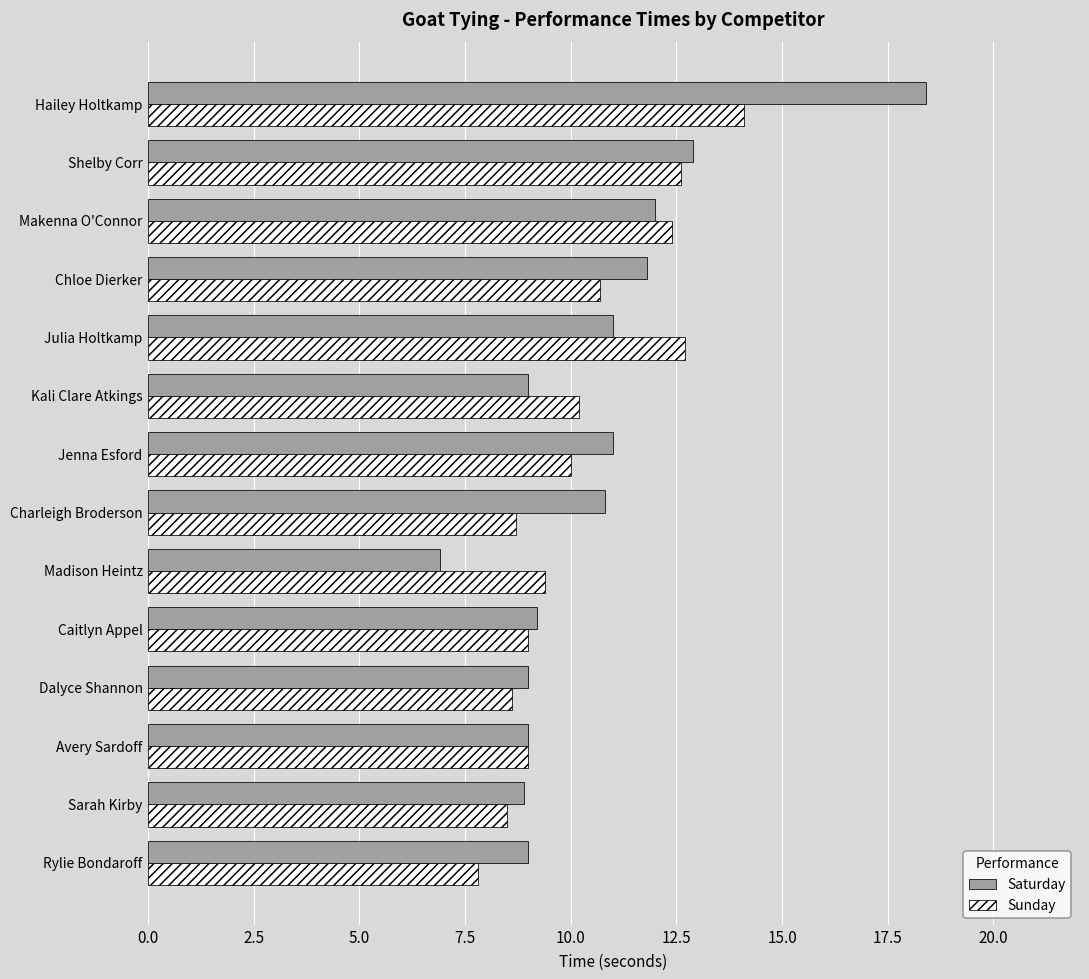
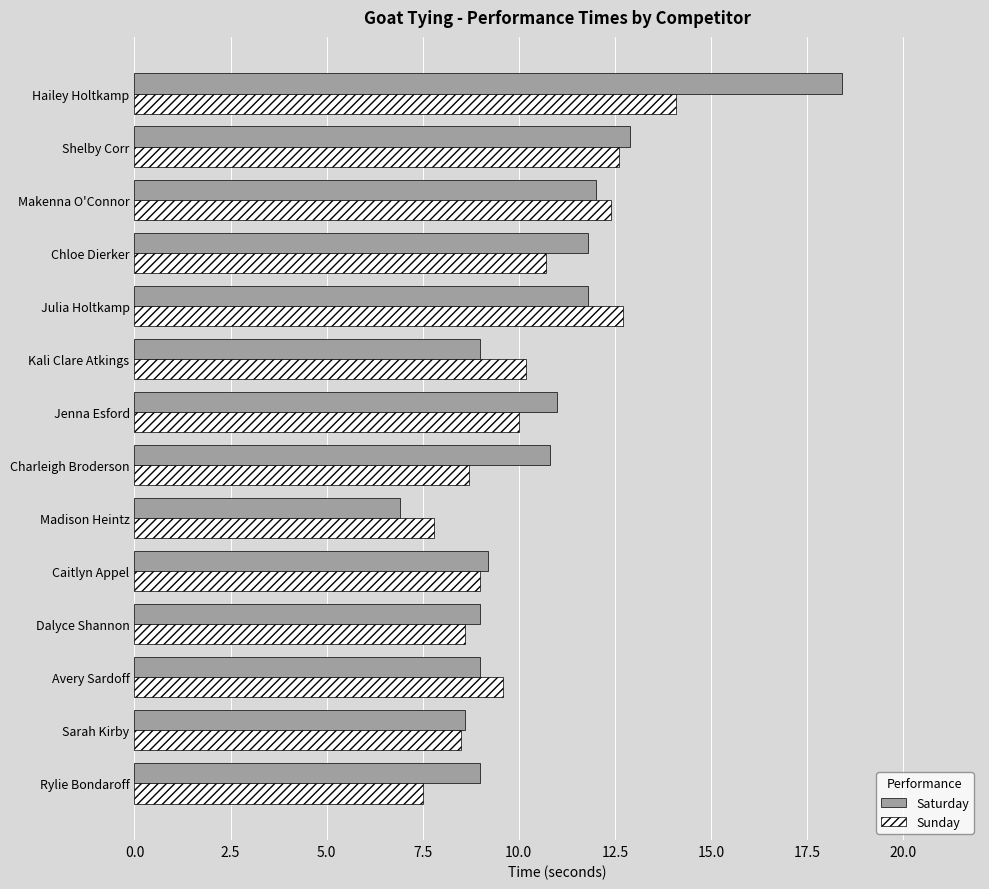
  {
    "Saturday": {
      "Hailey Holtkamp": 18.4,
      "Shelby Corr": 12.9,
      "Makenna O'Connor": 12.0,
      "Chloe Dierker": 11.8,
-     "Julia Holtkamp": 11.0,
+     "Julia Holtkamp": 11.8,
      "Kali Clare Atkings": 9.0,
      "Jenna Esford": 11.0,
      "Charleigh Broderson": 10.8,
      "Madison Heintz": 6.9,
      "Caitlyn Appel": 9.2,
      "Dalyce Shannon": 9.0,
      "Avery Sardoff": 9.0,
-     "Sarah Kirby": 8.9,
+     "Sarah Kirby": 8.6,
      "Rylie Bondaroff": 9.0
    },
    "Sunday": {
      "Hailey Holtkamp": 14.1,
      "Shelby Corr": 12.6,
      "Makenna O'Connor": 12.4,
      "Chloe Dierker": 10.7,
      "Julia Holtkamp": 12.7,
      "Kali Clare Atkings": 10.2,
      "Jenna Esford": 10.0,
      "Charleigh Broderson": 8.7,
-     "Madison Heintz": 9.4,
+     "Madison Heintz": 7.8,
      "Caitlyn Appel": 9.0,
      "Dalyce Shannon": 8.6,
-     "Avery Sardoff": 9.0,
+     "Avery Sardoff": 9.6,
      "Sarah Kirby": 8.5,
-     "Rylie Bondaroff": 7.8
+     "Rylie Bondaroff": 7.5
    }
  }
